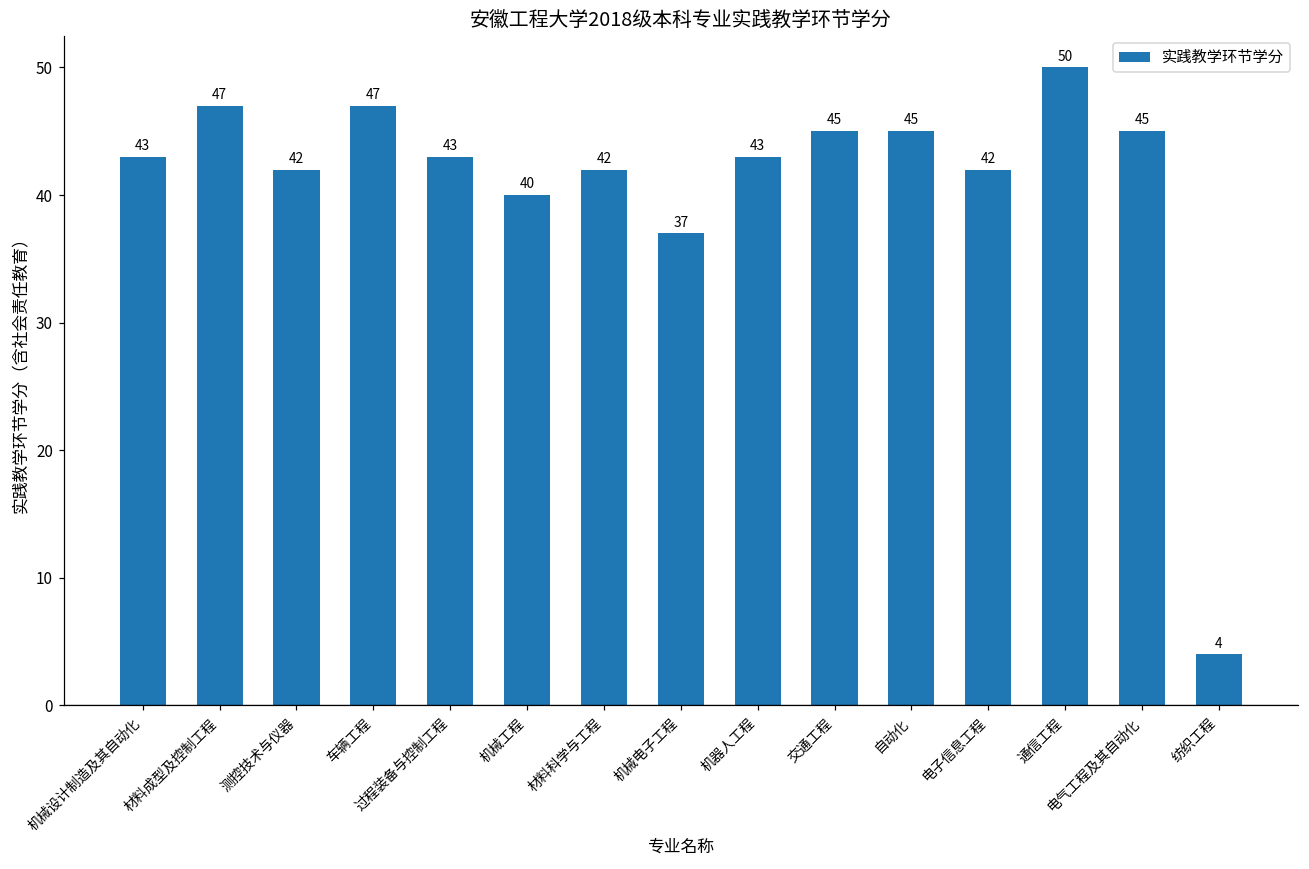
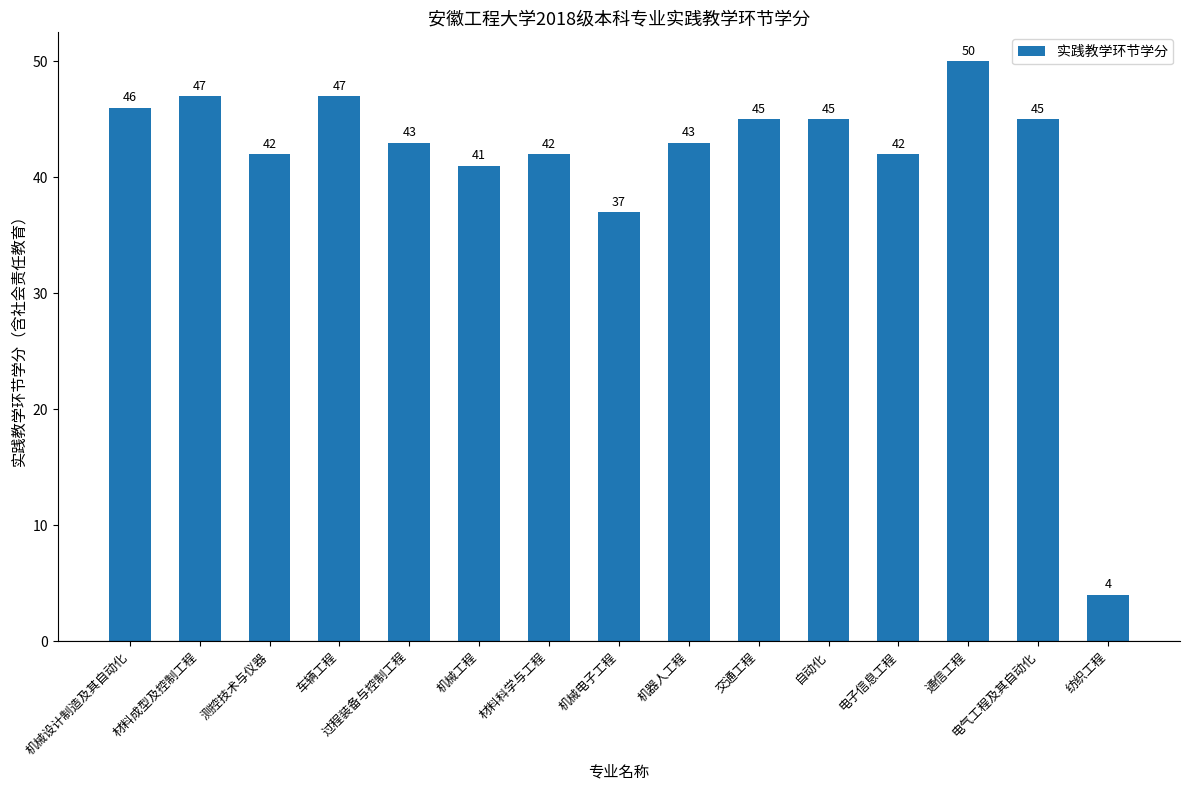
  {
-   "机械设计制造及其自动化": 43,
+   "机械设计制造及其自动化": 46,
    "材料成型及控制工程": 47,
    "测控技术与仪器": 42,
    "车辆工程": 47,
    "过程装备与控制工程": 43,
-   "机械工程": 40,
+   "机械工程": 41,
    "材料科学与工程": 42,
    "机械电子工程": 37,
    "机器人工程": 43,
    "交通工程": 45,
    "自动化": 45,
    "电子信息工程": 42,
    "通信工程": 50,
    "电气工程及其自动化": 45,
    "纺织工程": 4
  }
